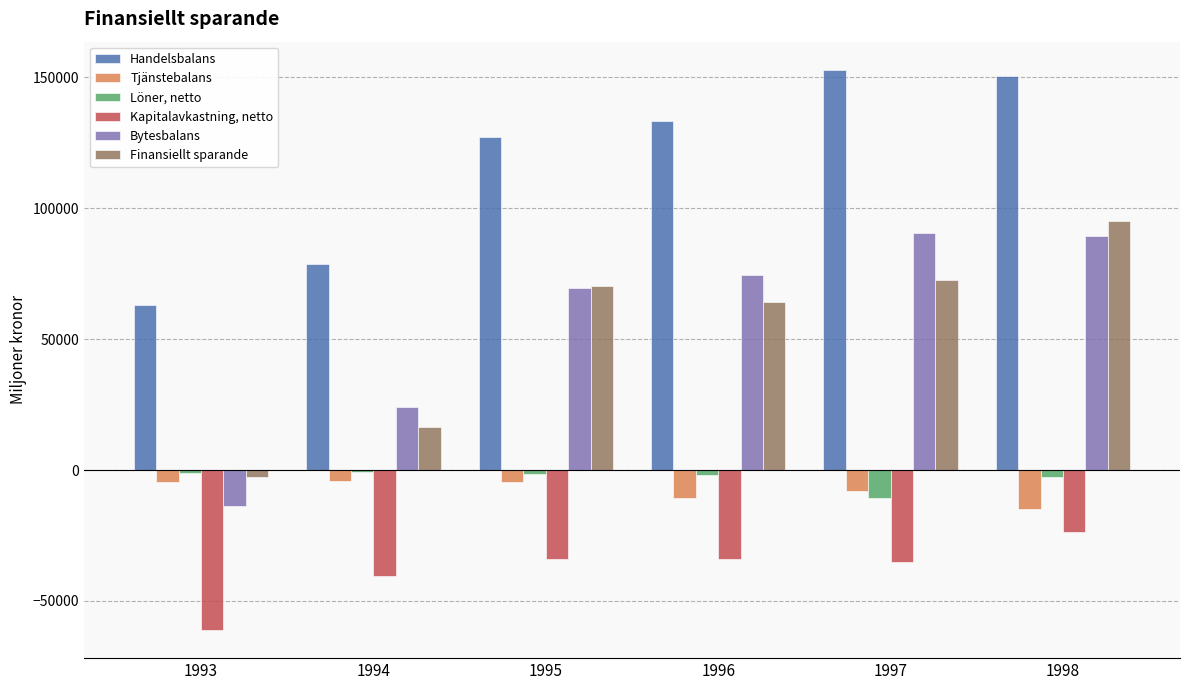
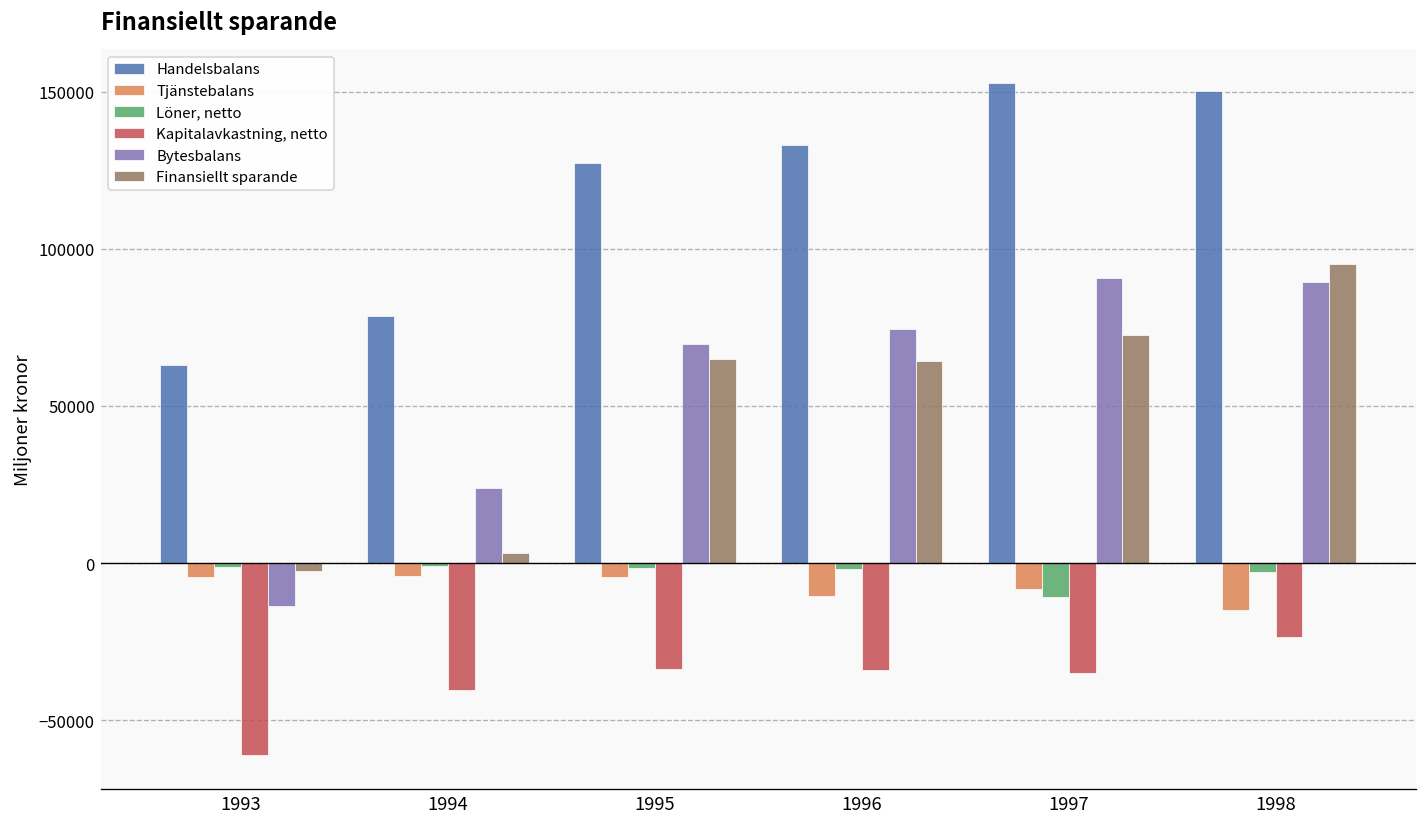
  {
    "Löner, netto": {
      "1993": -1000,
      "1995": -1000,
      "1996": -2000,
      "1997": -11000,
      "1998": -3000
    },
    "Finansiellt sparande": {
      "1993": -3000,
-     "1994": 16000,
-     "1995": 70000,
+     "1994": 3000,
+     "1995": 65000,
      "1996": 64000,
      "1997": 72000,
      "1998": 95000
    }
  }
